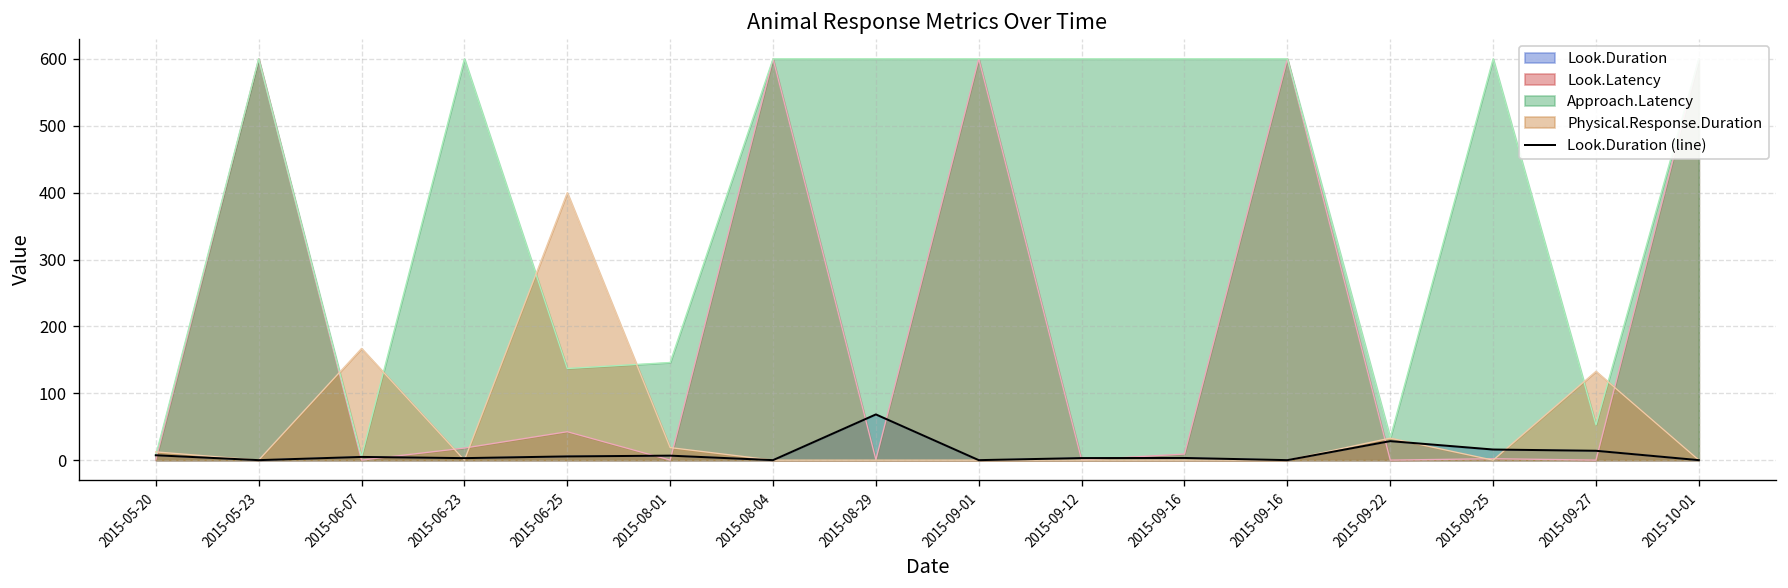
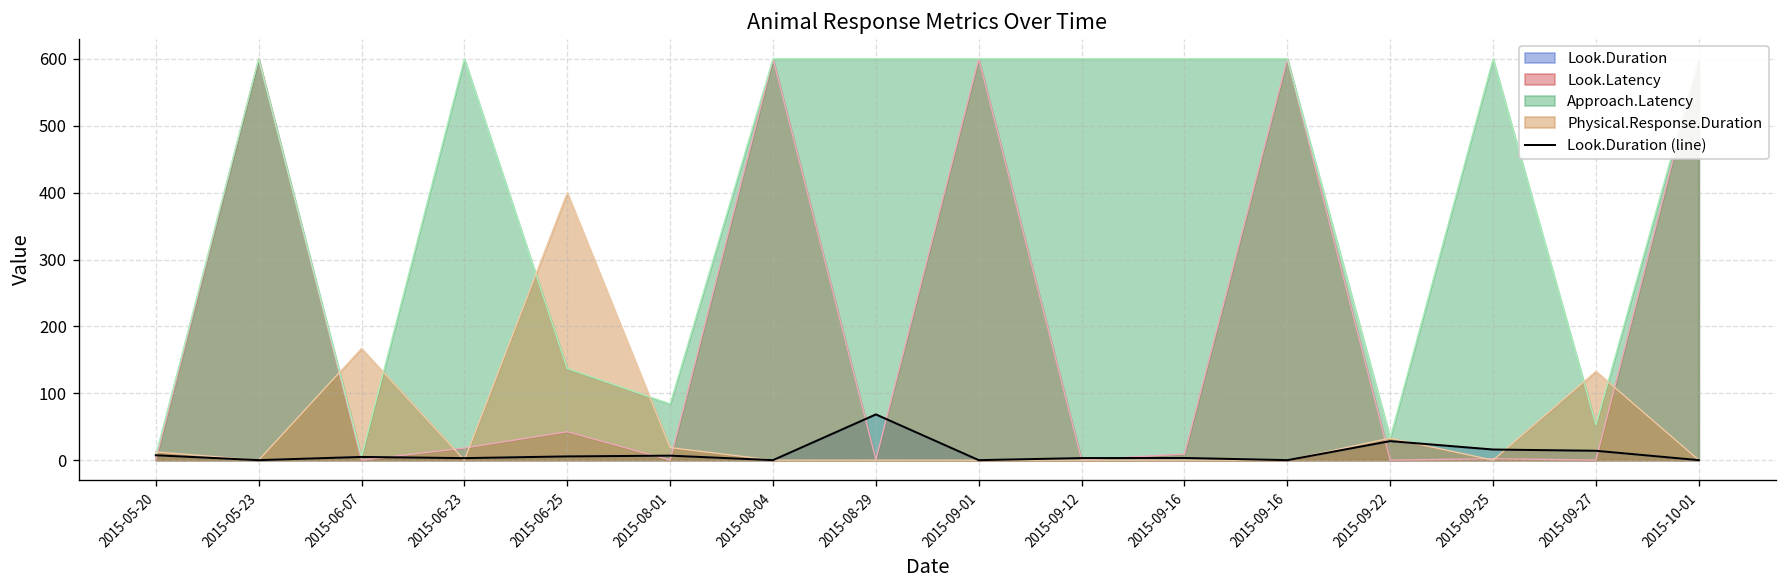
  {
    "Look.Duration": {
      "2015-06-25": 10,
      "2015-08-01": 10,
      "2015-08-29": 70,
      "2015-09-25": 20,
      "2015-09-27": 10
    },
    "Approach.Latency": {
      "2015-06-23": 600,
      "2015-06-25": 140,
-     "2015-08-01": 150,
+     "2015-08-01": 80,
      "2015-08-29": 600,
      "2015-09-12": 600,
      "2015-09-25": 600,
      "2015-09-27": 50
    }
  }
